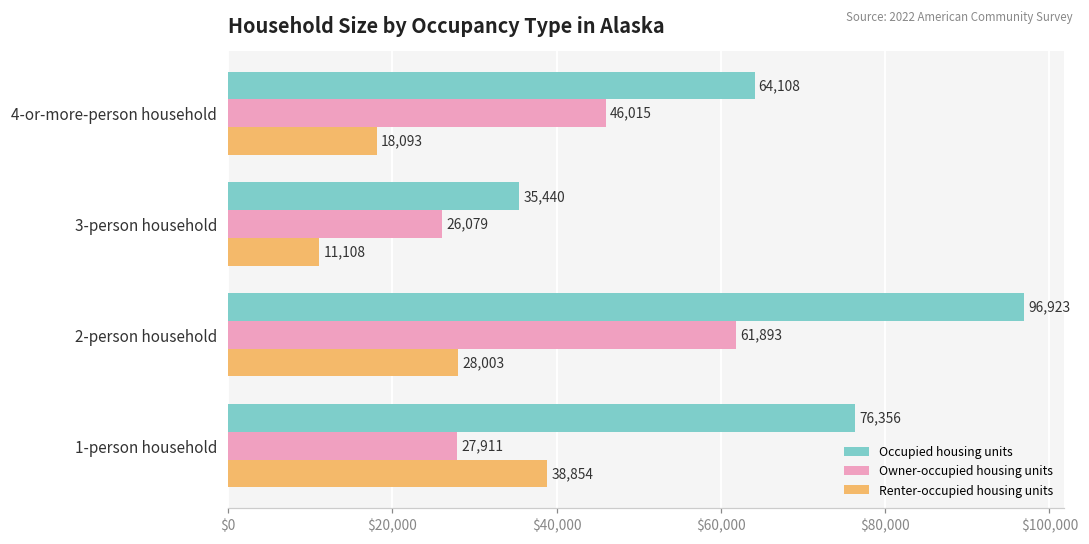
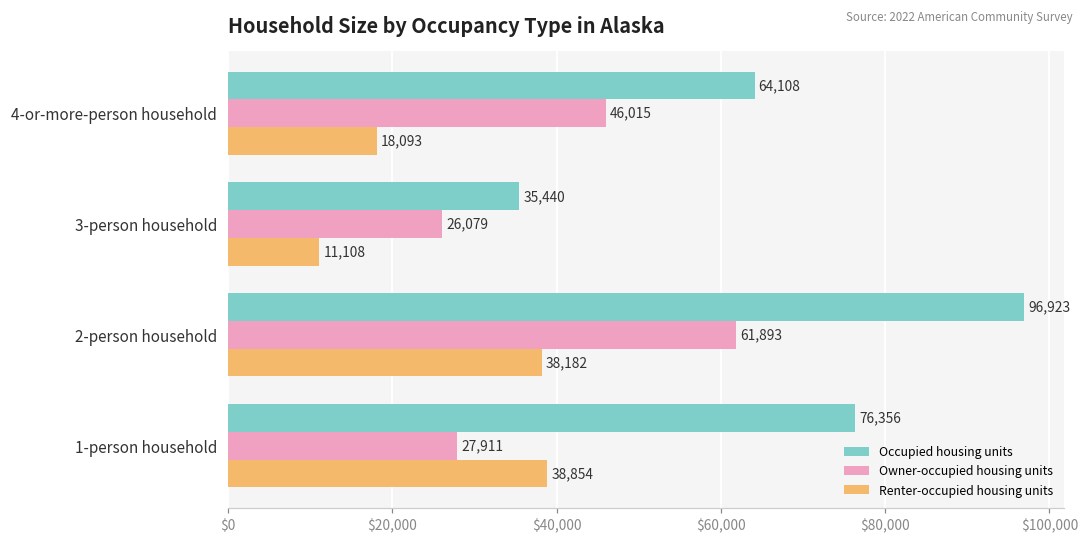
  {
    "Occupied housing units": {
      "4-or-more-person household": "64,108",
      "3-person household": "35,440",
      "2-person household": "96,923",
      "1-person household": "76,356"
    },
    "Owner-occupied housing units": {
      "4-or-more-person household": "46,015",
      "3-person household": "26,079",
      "2-person household": "61,893",
      "1-person household": "27,911"
    },
    "Renter-occupied housing units": {
      "4-or-more-person household": "18,093",
      "3-person household": "11,108",
-     "2-person household": "28,003",
+     "2-person household": "38,182",
      "1-person household": "38,854"
    }
  }
